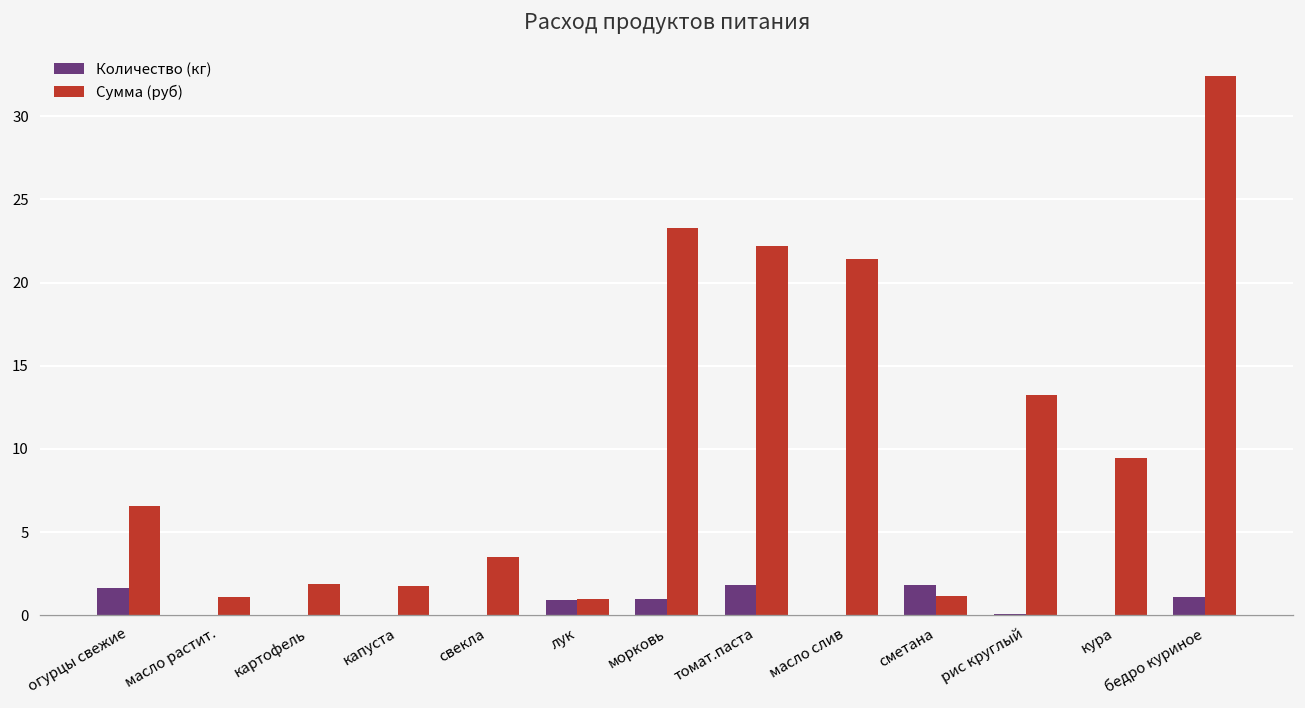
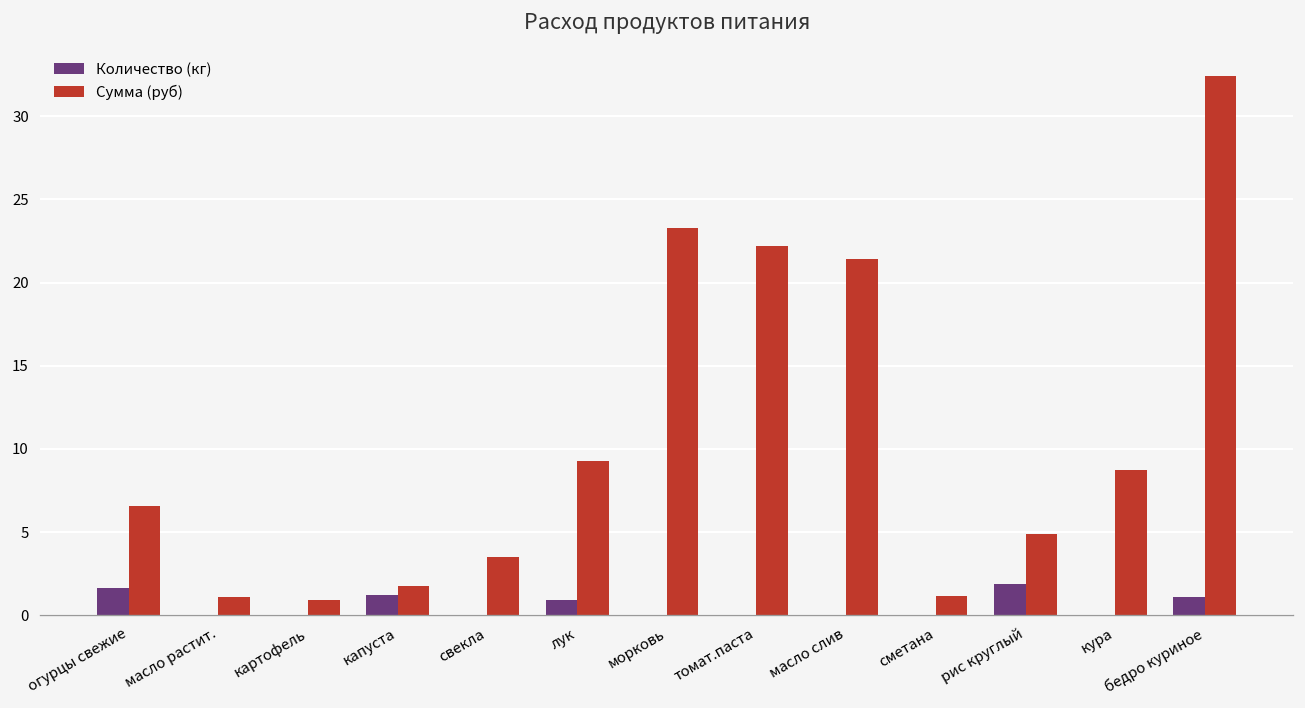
  {
    "Количество (кг)": {
      "огурцы свежие": 1.7,
-     "капуста": 0.0,
+     "капуста": 1.2,
      "лук": 0.9,
-     "морковь": 1.0,
-     "томат.паста": 1.8,
-     "сметана": 1.9,
-     "рис круглый": 0.1,
+     "морковь": 0.0,
+     "томат.паста": 0.0,
+     "сметана": 0.0,
+     "рис круглый": 1.9,
      "бедро куриное": 1.1
    },
    "Сумма (руб)": {
      "огурцы свежие": 6.6,
      "масло растит.": 1.1,
-     "картофель": 1.9,
+     "картофель": 1.0,
      "капуста": 1.8,
      "свекла": 3.5,
-     "лук": 1.0,
+     "лук": 9.3,
      "морковь": 23.3,
      "томат.паста": 22.2,
      "масло слив": 21.4,
      "сметана": 1.2,
-     "рис круглый": 13.3,
-     "кура": 9.5,
+     "рис круглый": 4.9,
+     "кура": 8.8,
      "бедро куриное": 32.4
    }
  }
